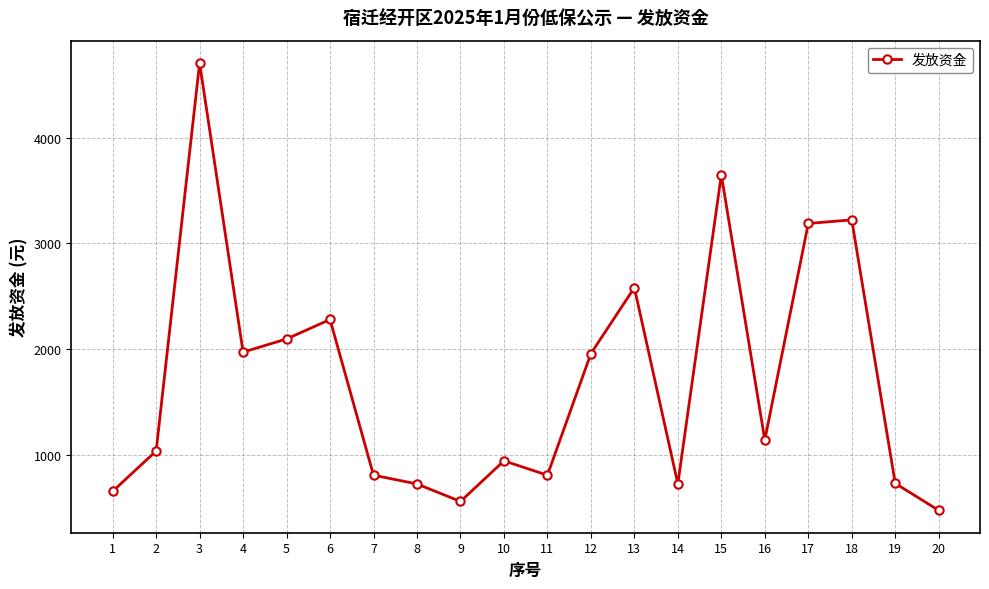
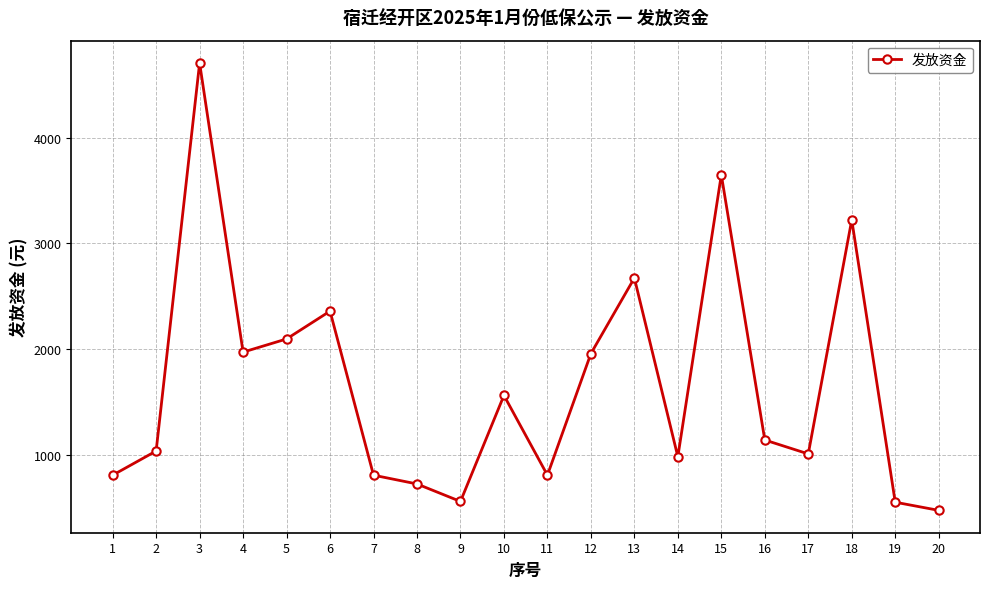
  {
-   "1": 660,
+   "1": 810,
    "2": 1040,
    "3": 4700,
    "4": 1970,
    "5": 2100,
-   "6": 2280,
+   "6": 2360,
    "7": 810,
    "8": 730,
    "9": 560,
-   "10": 940,
+   "10": 1560,
    "11": 810,
    "12": 1960,
-   "13": 2580,
-   "14": 730,
+   "13": 2670,
+   "14": 980,
    "15": 3650,
    "16": 1140,
-   "17": 3190,
+   "17": 1010,
    "18": 3220,
-   "19": 730,
+   "19": 550,
    "20": 480
  }
